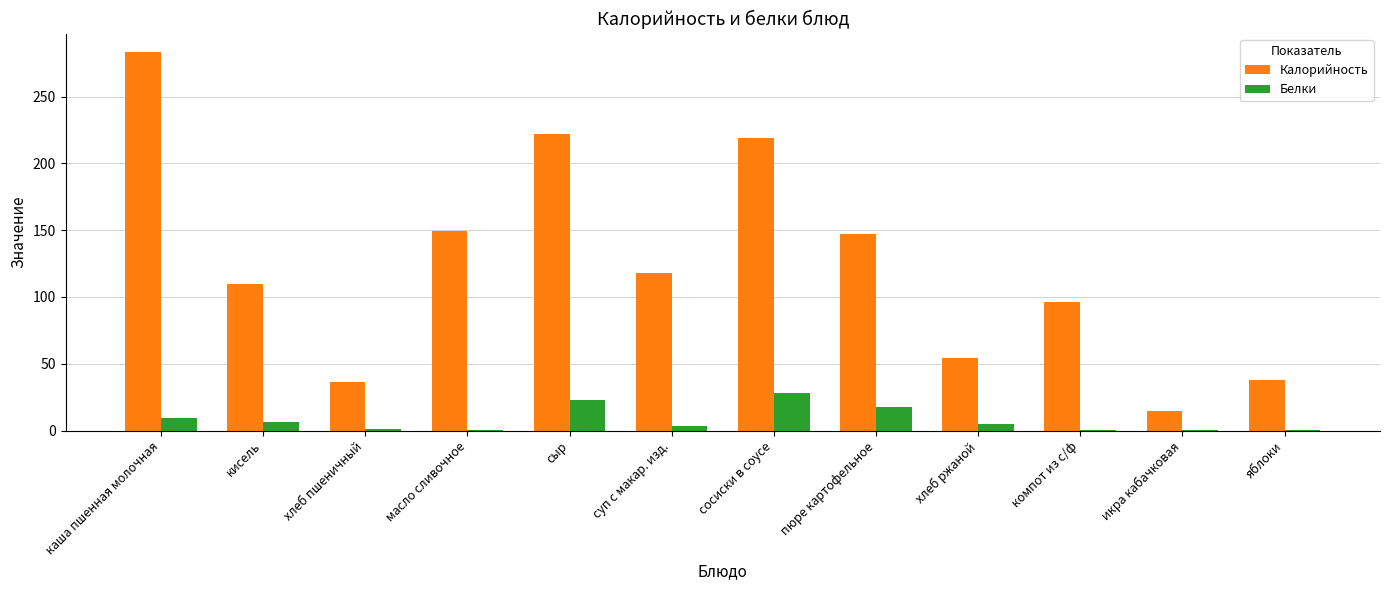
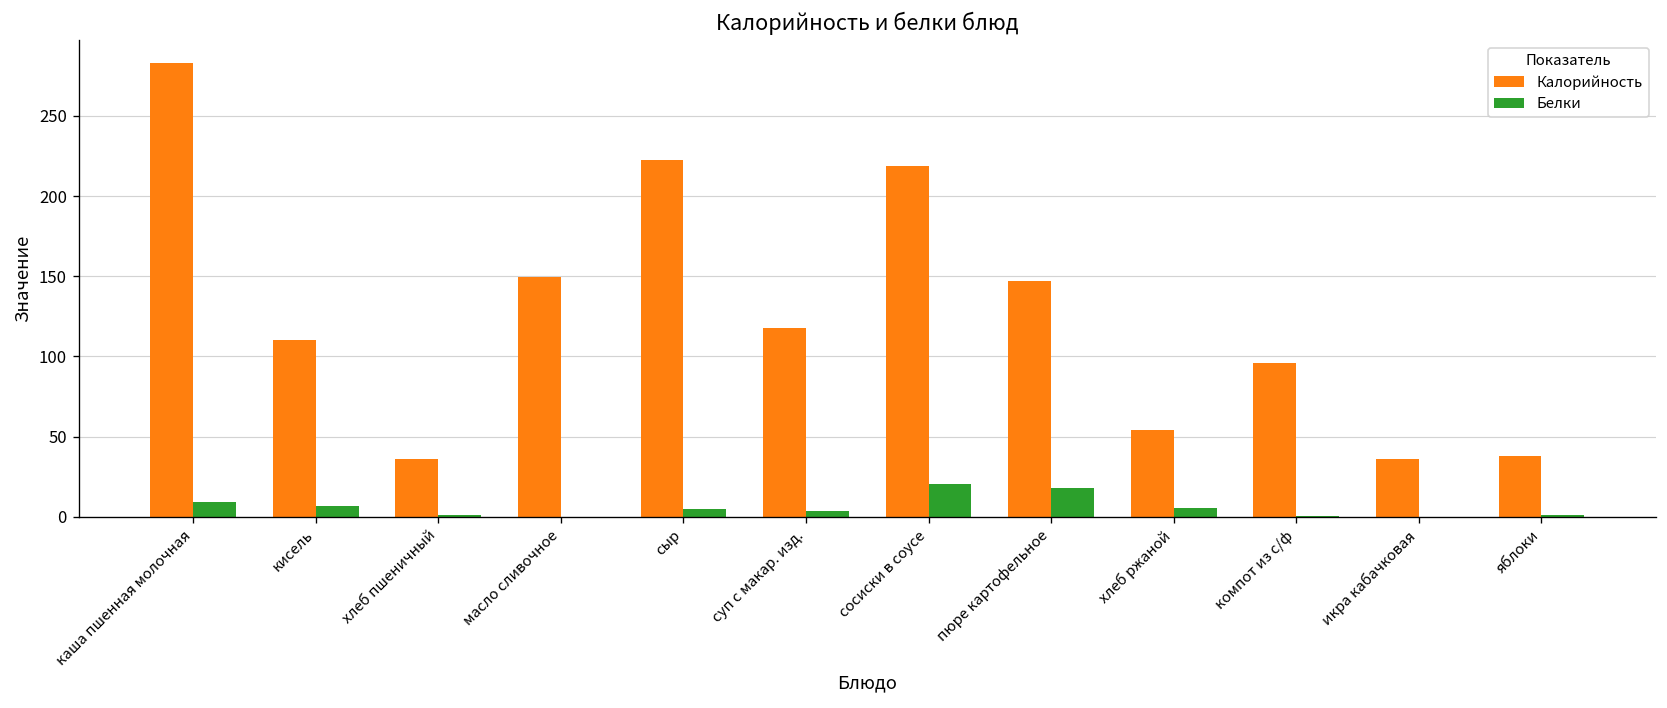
  {
    "Калорийность": {
      "каша пшенная молочная": 283,
      "кисель": 110,
      "хлеб пшеничный": 36,
      "масло сливочное": 150,
      "сыр": 222,
      "суп с макар. изд.": 118,
      "сосиски в соусе": 219,
      "пюре картофельное": 147,
      "хлеб ржаной": 54,
      "компот из с/ф": 96,
-     "икра кабачковая": 15,
+     "икра кабачковая": 36,
      "яблоки": 38
    },
    "Белки": {
      "каша пшенная молочная": 9,
      "кисель": 7,
-     "сыр": 23,
+     "сыр": 5,
      "суп с макар. изд.": 3,
-     "сосиски в соусе": 28,
+     "сосиски в соусе": 21,
      "пюре картофельное": 18,
      "хлеб ржаной": 5
    }
  }
